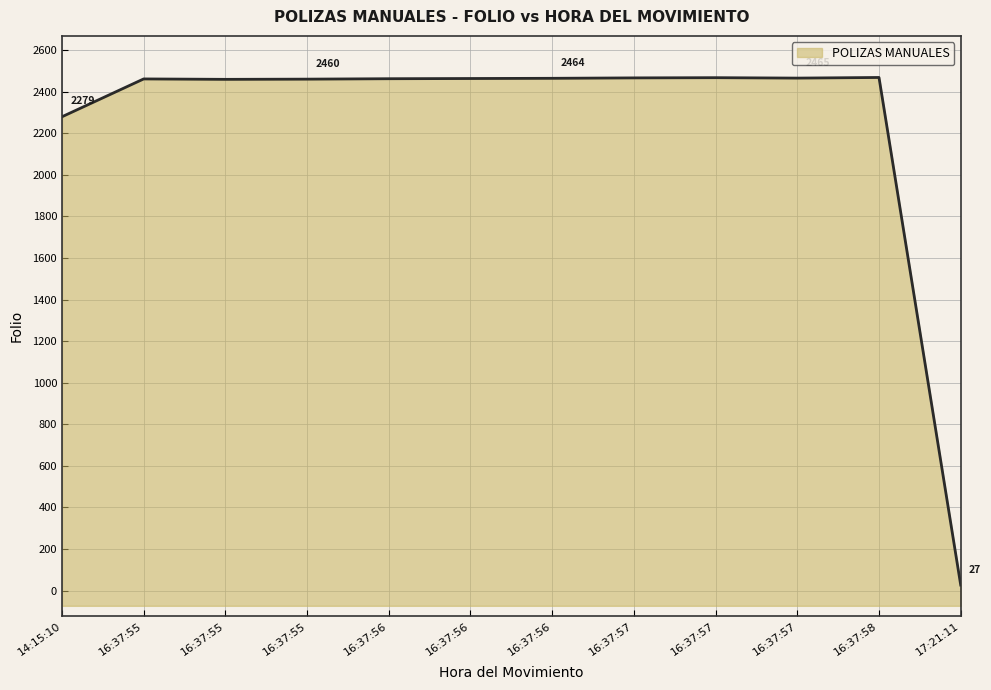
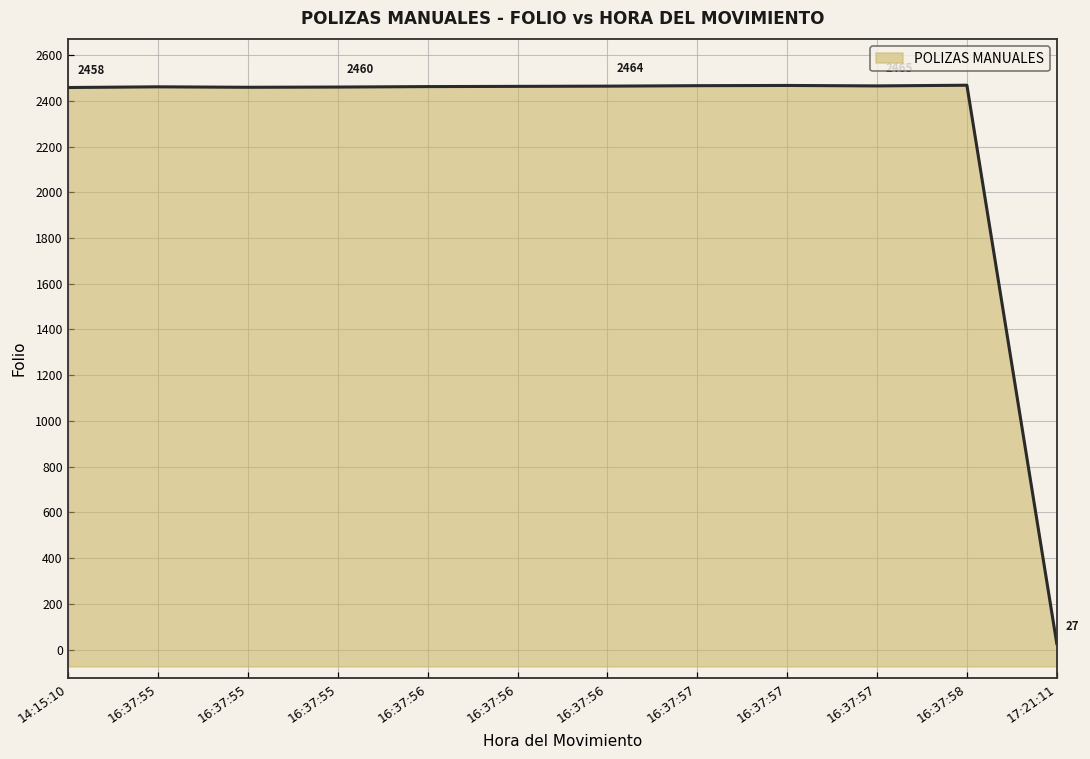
  {
-   "14:15:10": 2279,
+   "14:15:10": 2458,
    "17:21:11": 27
  }
